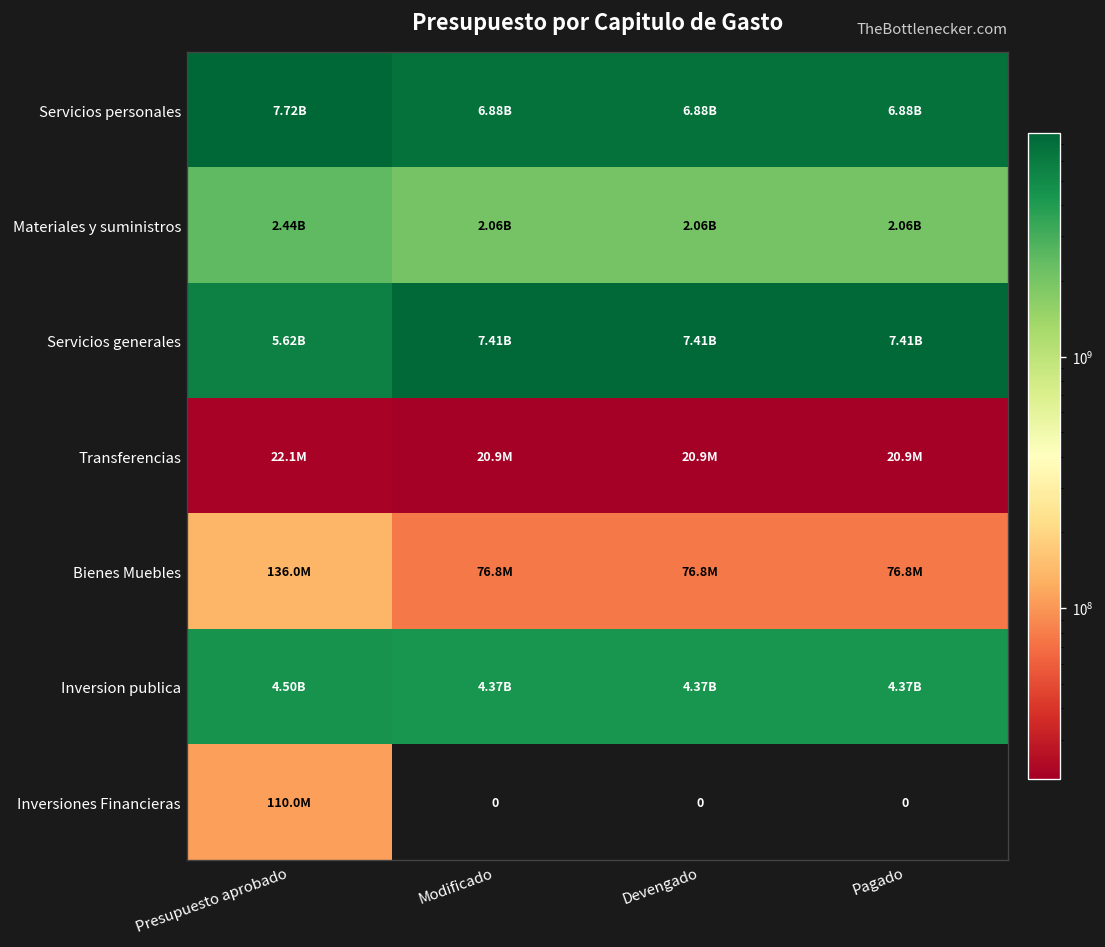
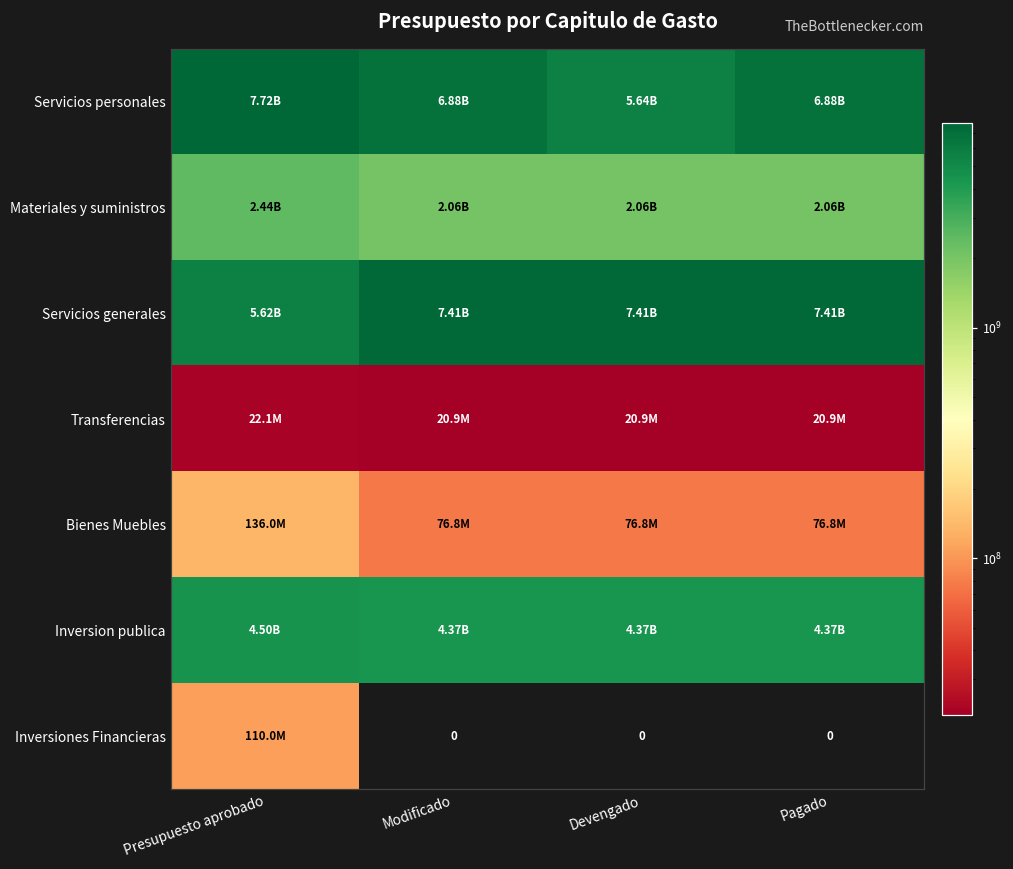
  {
    "Servicios personales": {
      "Presupuesto aprobado": "7.72B",
      "Modificado": "6.88B",
-     "Devengado": "6.88B",
+     "Devengado": "5.64B",
      "Pagado": "6.88B"
    },
    "Materiales y suministros": {
      "Presupuesto aprobado": "2.44B",
      "Modificado": "2.06B",
      "Devengado": "2.06B",
      "Pagado": "2.06B"
    },
    "Servicios generales": {
      "Presupuesto aprobado": "5.62B",
      "Modificado": "7.41B",
      "Devengado": "7.41B",
      "Pagado": "7.41B"
    },
    "Transferencias": {
      "Presupuesto aprobado": "22.1M",
      "Modificado": "20.9M",
      "Devengado": "20.9M",
      "Pagado": "20.9M"
    },
    "Bienes Muebles": {
      "Presupuesto aprobado": "136.0M",
      "Modificado": "76.8M",
      "Devengado": "76.8M",
      "Pagado": "76.8M"
    },
    "Inversion publica": {
      "Presupuesto aprobado": "4.50B",
      "Modificado": "4.37B",
      "Devengado": "4.37B",
      "Pagado": "4.37B"
    },
    "Inversiones Financieras": {
      "Presupuesto aprobado": "110.0M",
      "Modificado": "0",
      "Devengado": "0",
      "Pagado": "0"
    }
  }
